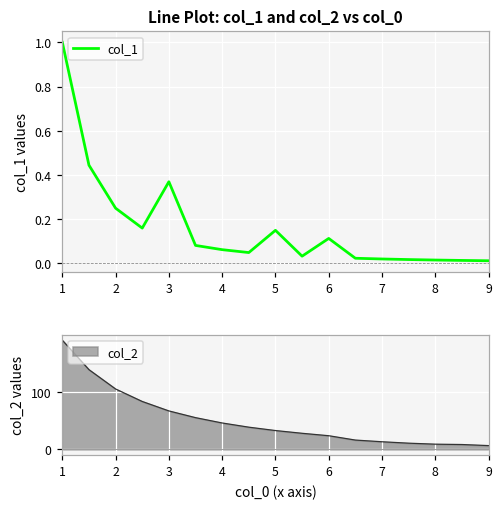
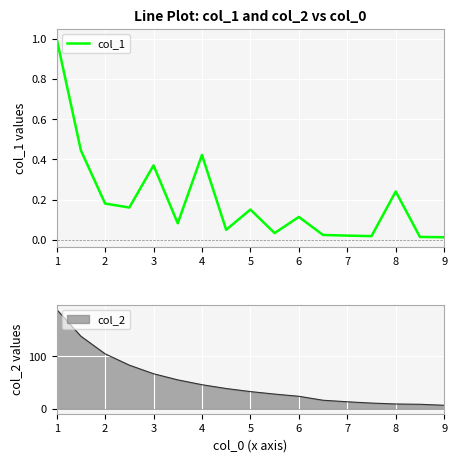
  {
    "Line Plot: col_1 and col_2 vs col_0": {
      "1": 1.00,
-     "2": 0.25,
+     "2": 0.18,
      "3": 0.37,
-     "4": 0.06,
+     "4": 0.42,
      "5": 0.15,
      "6": 0.11,
      "7": 0.02,
-     "8": 0.02,
+     "8": 0.24,
      "9": 0.01
    }
  }
